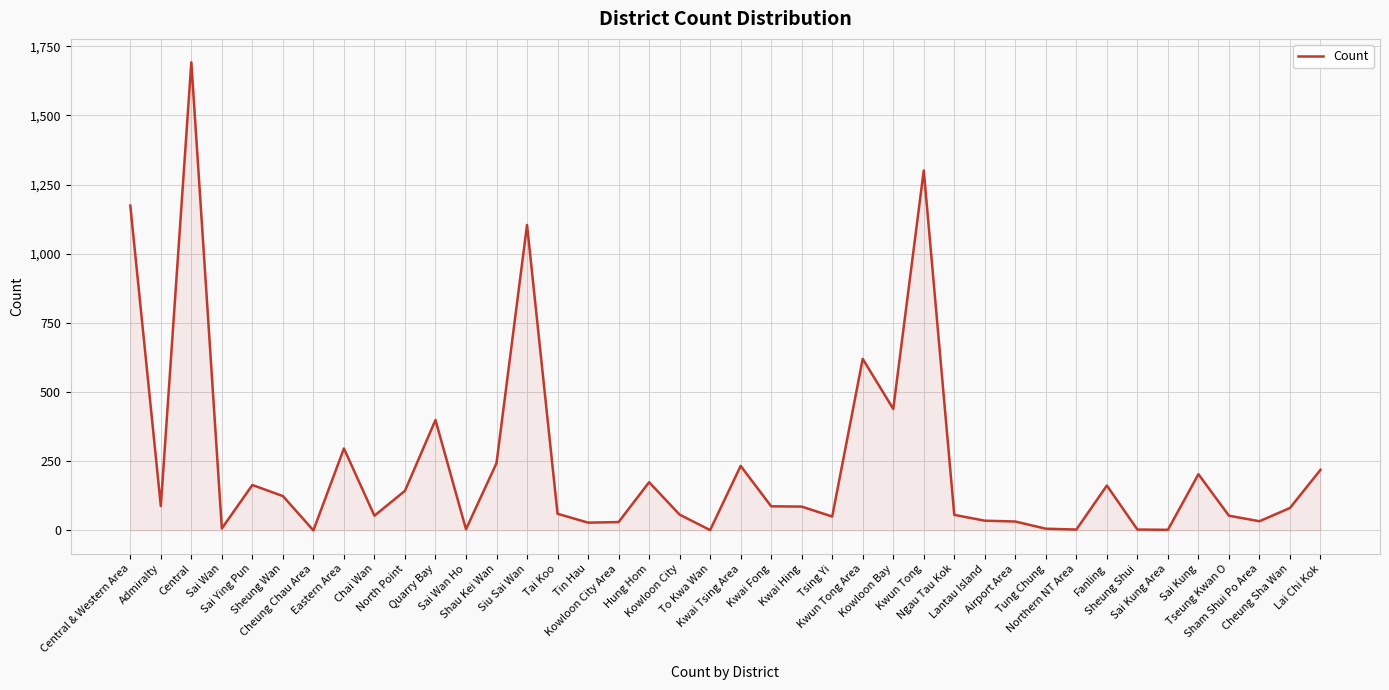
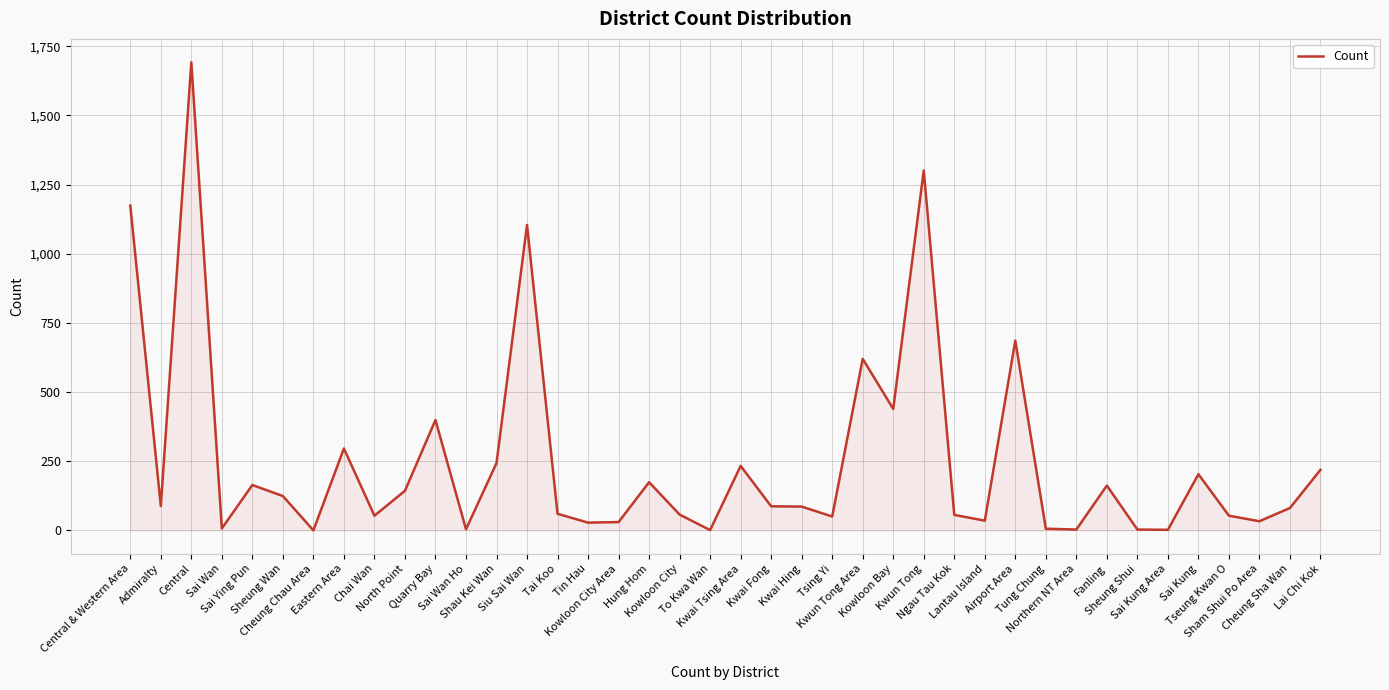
  {
    "Central & Western Area": "1,170",
    "Admiralty": "90",
    "Central": "1,690",
    "Sai Wan": "10",
    "Sai Ying Pun": "160",
    "Sheung Wan": "120",
    "Cheung Chau Area": "0",
    "Eastern Area": "300",
    "Chai Wan": "50",
    "North Point": "140",
    "Quarry Bay": "400",
    "Sai Wan Ho": "0",
    "Shau Kei Wan": "240",
    "Siu Sai Wan": "1,100",
    "Tai Koo": "60",
    "Tin Hau": "30",
    "Kowloon City Area": "30",
    "Hung Hom": "170",
    "Kowloon City": "60",
    "To Kwa Wan": "0",
    "Kwai Tsing Area": "230",
    "Kwai Fong": "90",
    "Kwai Hing": "90",
    "Tsing Yi": "50",
    "Kwun Tong Area": "620",
    "Kowloon Bay": "440",
    "Kwun Tong": "1,300",
    "Ngau Tau Kok": "60",
    "Lantau Island": "40",
-   "Airport Area": "30",
+   "Airport Area": "690",
    "Tung Chung": "10",
    "Northern NT Area": "0",
    "Fanling": "160",
    "Sheung Shui": "0",
    "Sai Kung Area": "0",
    "Sai Kung": "200",
    "Tseung Kwan O": "50",
    "Sham Shui Po Area": "30",
    "Cheung Sha Wan": "80",
    "Lai Chi Kok": "220"
  }
